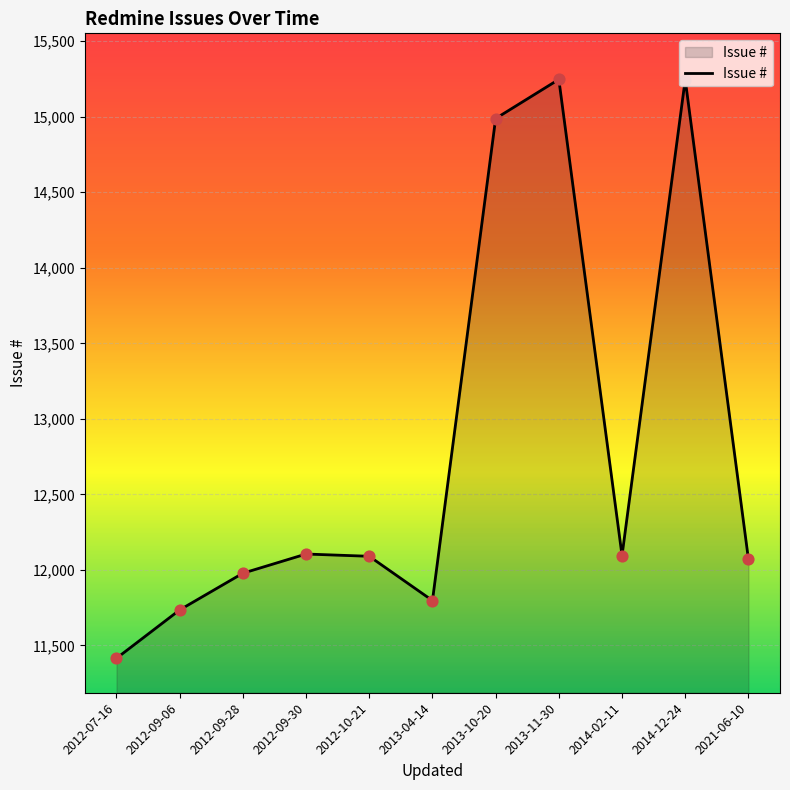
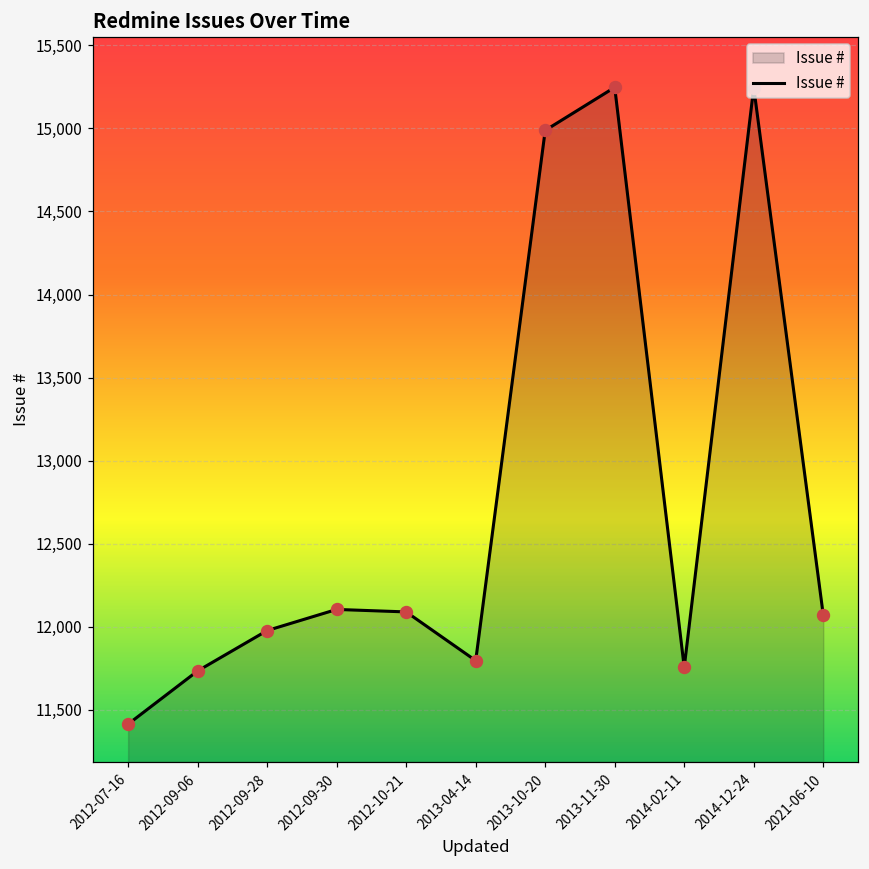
  {
    "2012-07-16": "11,420",
    "2012-09-06": "11,740",
    "2012-09-28": "11,980",
    "2012-09-30": "12,110",
    "2012-10-21": "12,090",
    "2013-04-14": "11,800",
    "2013-10-20": "14,990",
    "2013-11-30": "15,250",
-   "2014-02-11": "12,100",
+   "2014-02-11": "11,760",
    "2021-06-10": "12,070"
  }
